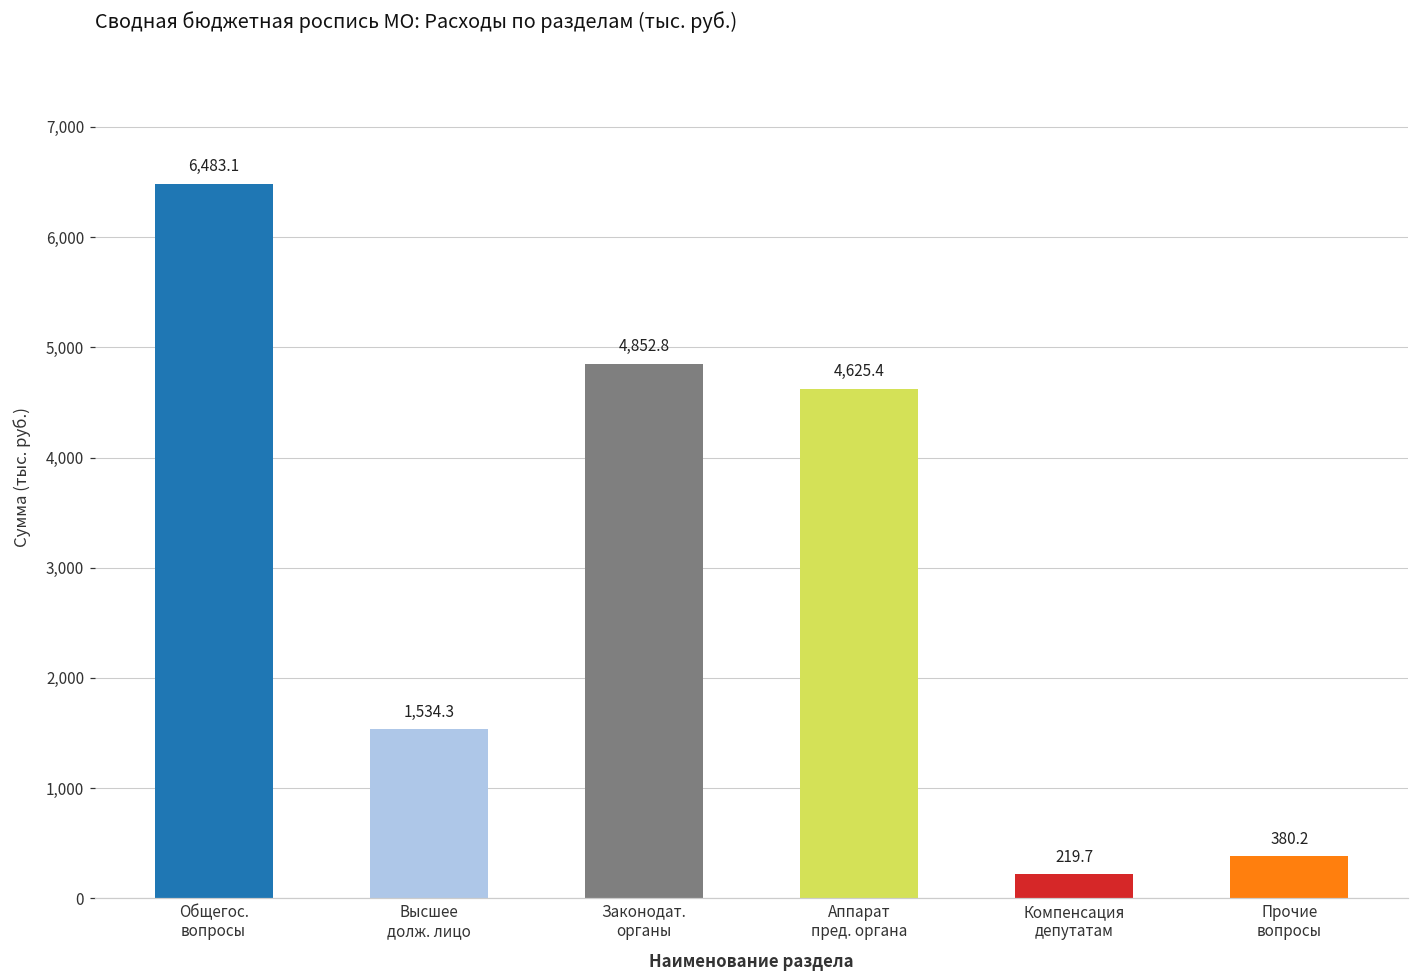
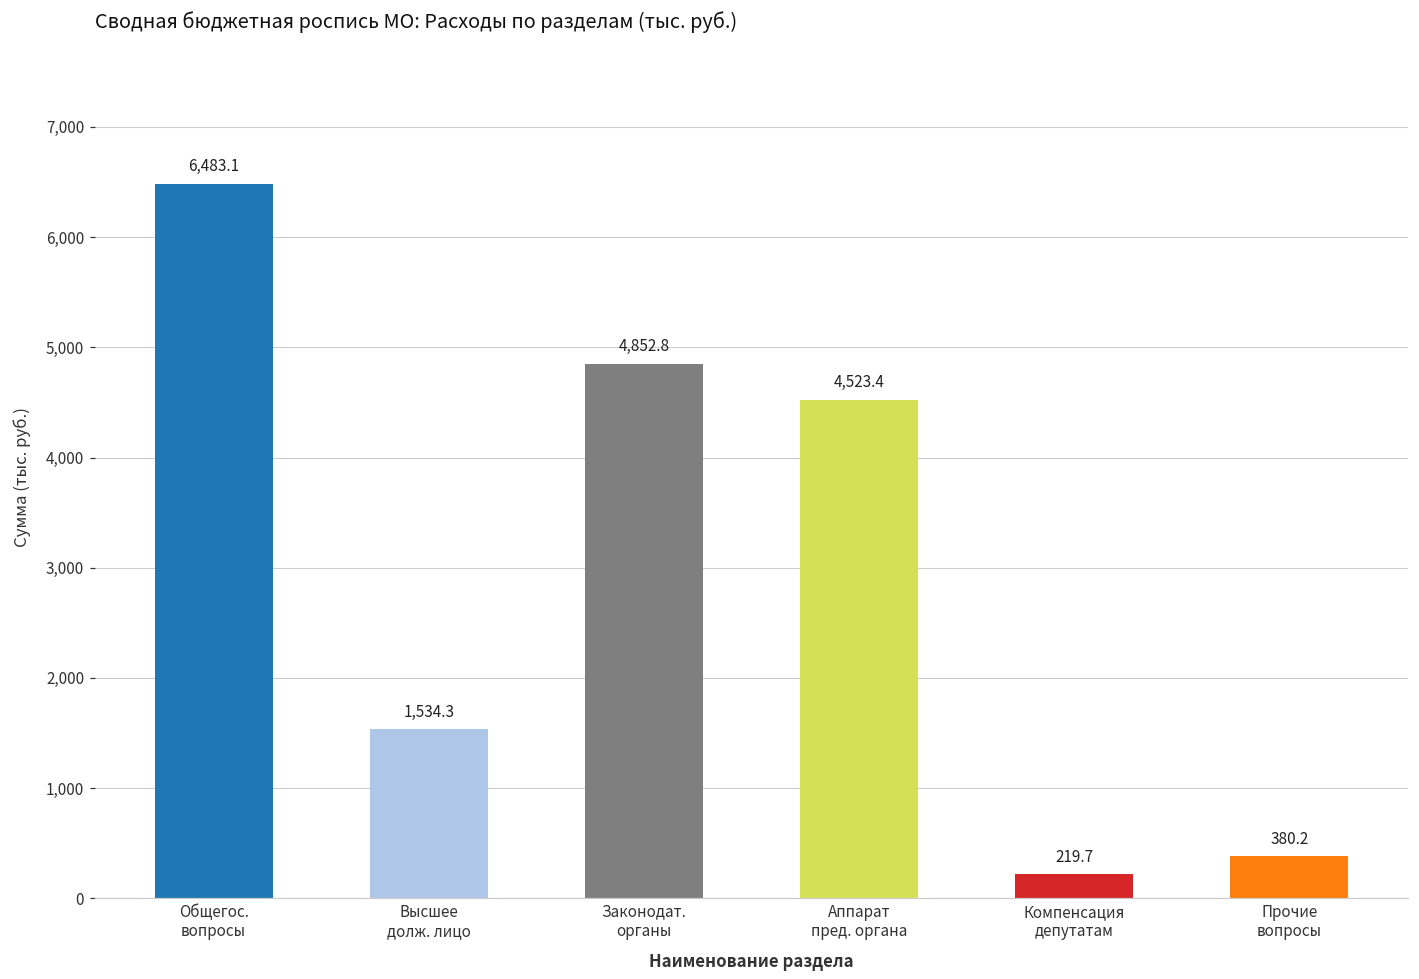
  {
    "Общегос. вопросы": "6,483.1",
    "Высшее долж. лицо": "1,534.3",
    "Законодат. органы": "4,852.8",
-   "Аппарат пред. органа": "4,625.4",
+   "Аппарат пред. органа": "4,523.4",
    "Компенсация депутатам": "219.7",
    "Прочие вопросы": "380.2"
  }
